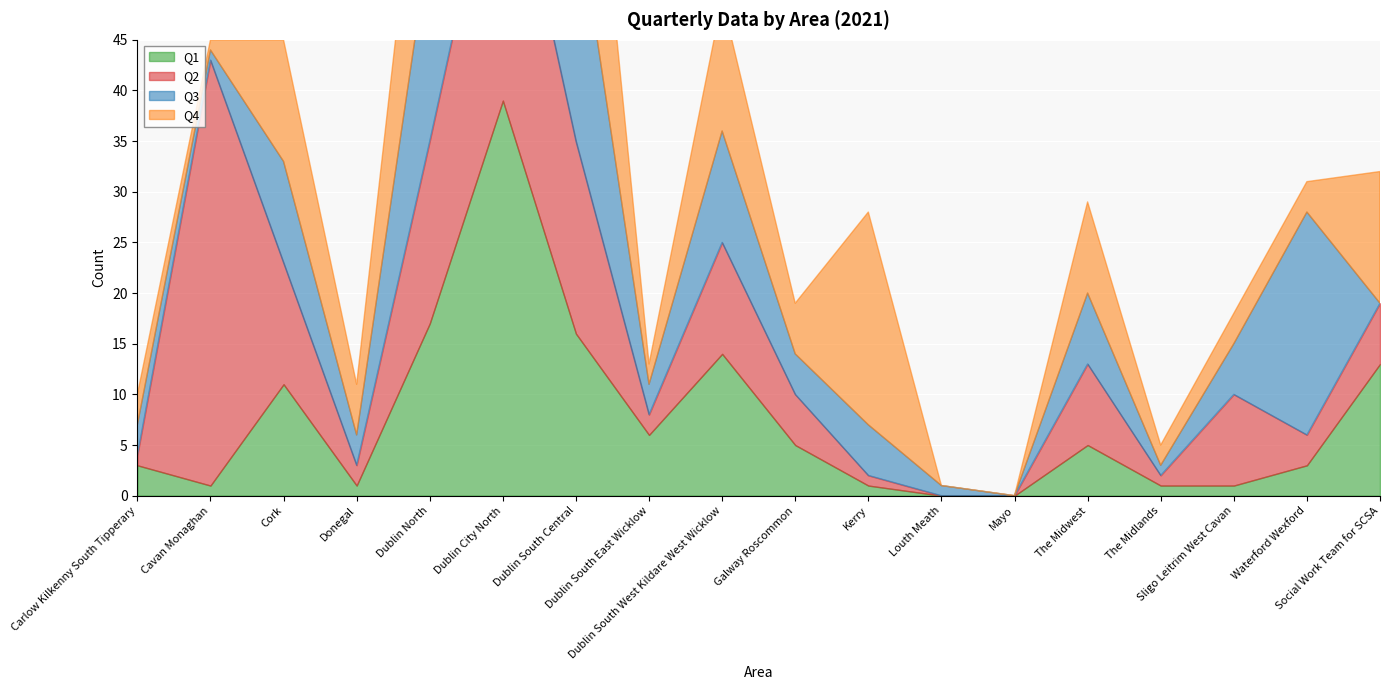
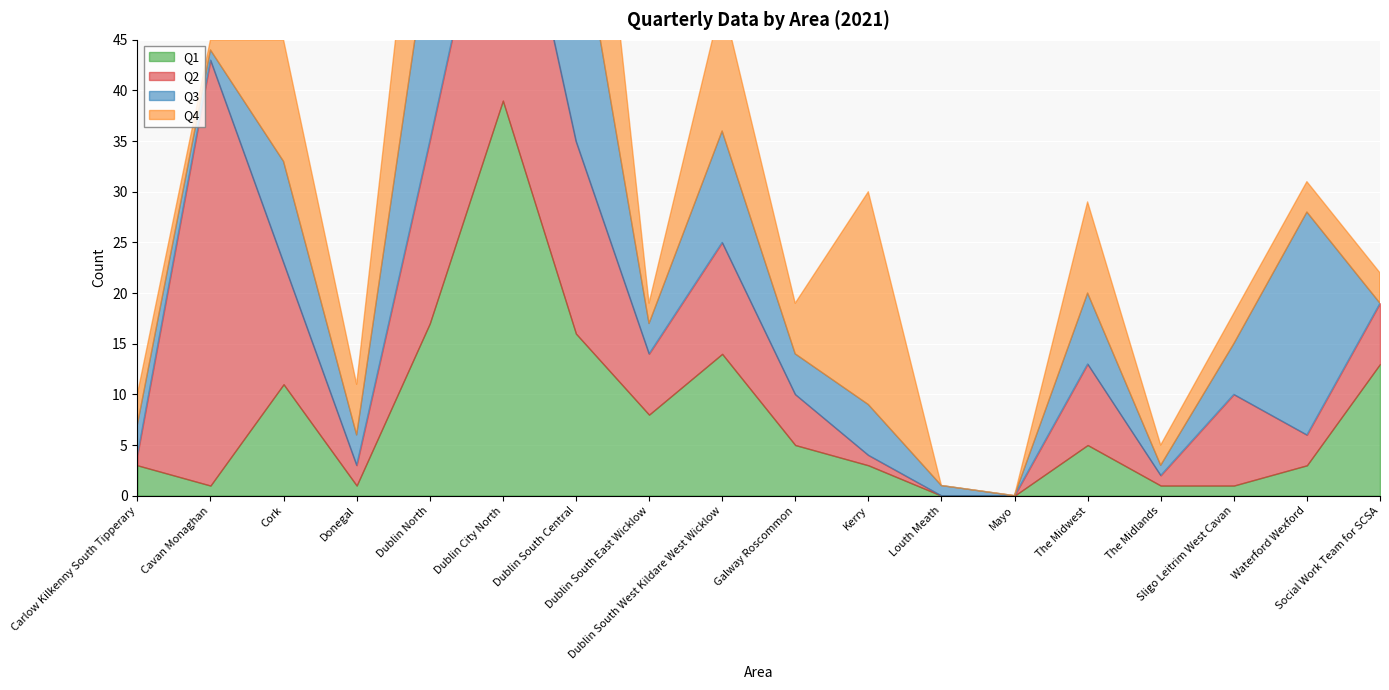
  {
    "Q1": {
      "Carlow Kilkenny South Tipperary": 3,
      "Cavan Monaghan": 1,
      "Cork": 11,
      "Donegal": 1,
      "Dublin North": 17,
      "Dublin City North": 39,
      "Dublin South Central": 16,
-     "Dublin South East Wicklow": 6,
+     "Dublin South East Wicklow": 8,
      "Dublin South West Kildare West Wicklow": 14,
      "Galway Roscommon": 5,
-     "Kerry": 1,
+     "Kerry": 3,
      "The Midwest": 5,
      "The Midlands": 1,
      "Sligo Leitrim West Cavan": 1,
      "Waterford Wexford": 3,
      "Social Work Team for SCSA": 13
    },
    "Q2": {
      "Carlow Kilkenny South Tipperary": 1,
      "Cavan Monaghan": 42,
      "Cork": 12,
      "Donegal": 2,
      "Dublin North": 18,
      "Dublin South Central": 19,
-     "Dublin South East Wicklow": 2,
+     "Dublin South East Wicklow": 6,
      "Dublin South West Kildare West Wicklow": 11,
      "Galway Roscommon": 5,
      "Kerry": 1,
      "The Midwest": 8,
      "The Midlands": 1,
      "Sligo Leitrim West Cavan": 9,
      "Waterford Wexford": 3
    },
    "Q3": {
      "Carlow Kilkenny South Tipperary": 3,
      "Cavan Monaghan": 1,
      "Cork": 10,
      "Donegal": 3,
      "Dublin South East Wicklow": 3,
      "Dublin South West Kildare West Wicklow": 11,
      "Galway Roscommon": 4,
      "Kerry": 5,
      "The Midwest": 7,
      "The Midlands": 1,
      "Sligo Leitrim West Cavan": 5,
      "Waterford Wexford": 22
    },
    "Q4": {
      "Carlow Kilkenny South Tipperary": 3,
      "Cavan Monaghan": 1,
      "Cork": 12,
      "Donegal": 5,
      "Dublin South East Wicklow": 2,
      "Galway Roscommon": 5,
      "Kerry": 21,
      "The Midwest": 9,
      "The Midlands": 2,
      "Sligo Leitrim West Cavan": 3,
      "Waterford Wexford": 3,
-     "Social Work Team for SCSA": 13
+     "Social Work Team for SCSA": 3
    }
  }
